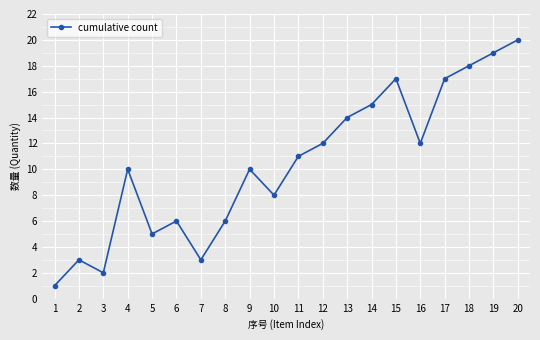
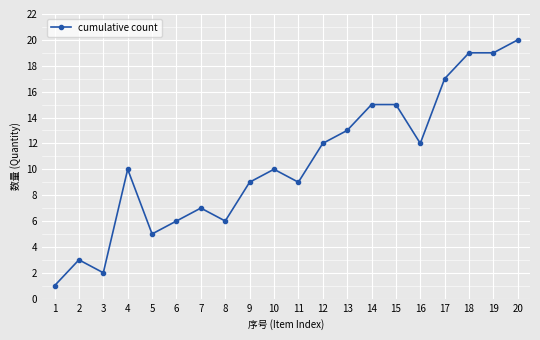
  {
    "1": 1,
    "2": 3,
    "3": 2,
    "4": 10,
    "5": 5,
    "6": 6,
-   "7": 3,
+   "7": 7,
    "8": 6,
-   "9": 10,
-   "10": 8,
-   "11": 11,
+   "9": 9,
+   "10": 10,
+   "11": 9,
    "12": 12,
-   "13": 14,
+   "13": 13,
    "14": 15,
-   "15": 17,
+   "15": 15,
    "16": 12,
    "17": 17,
-   "18": 18,
+   "18": 19,
    "19": 19,
    "20": 20
  }
